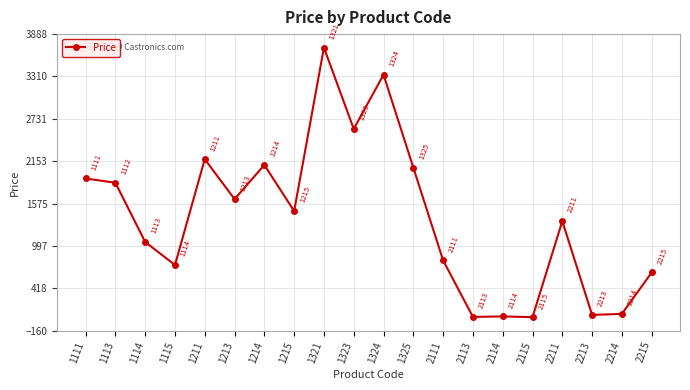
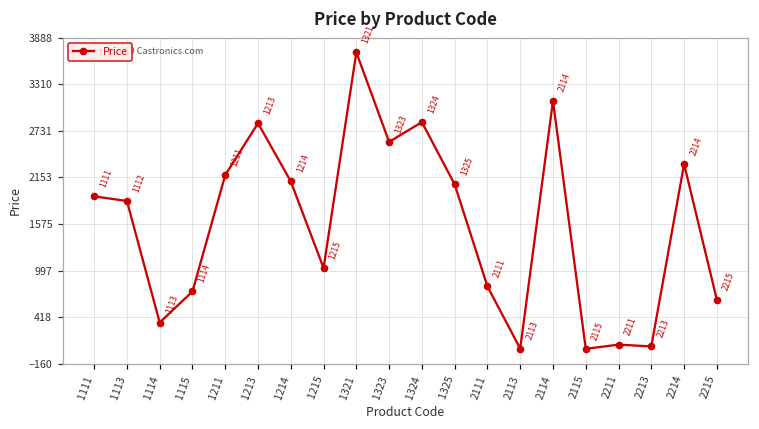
  {
-   "1114": 1100,
-   "1213": 1600,
-   "1215": 1500,
-   "1324": 3300,
-   "2114": 0,
-   "2211": 1300,
-   "2214": 100
+   "1114": 400,
+   "1213": 2800,
+   "1215": 1000,
+   "1324": 2800,
+   "2114": 3100,
+   "2211": 100,
+   "2214": 2300
  }
